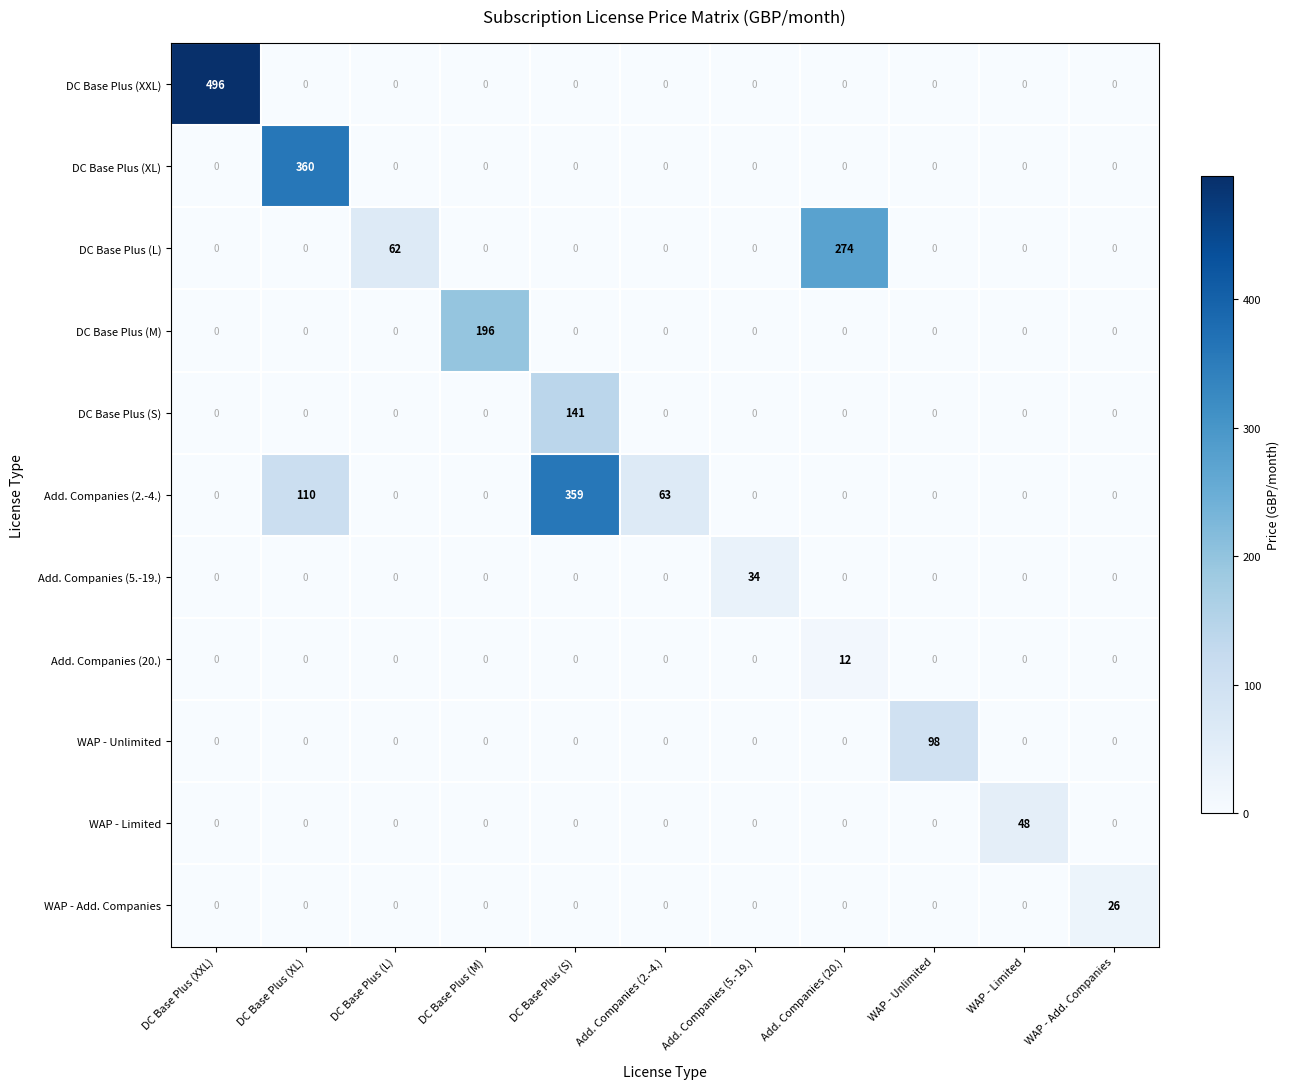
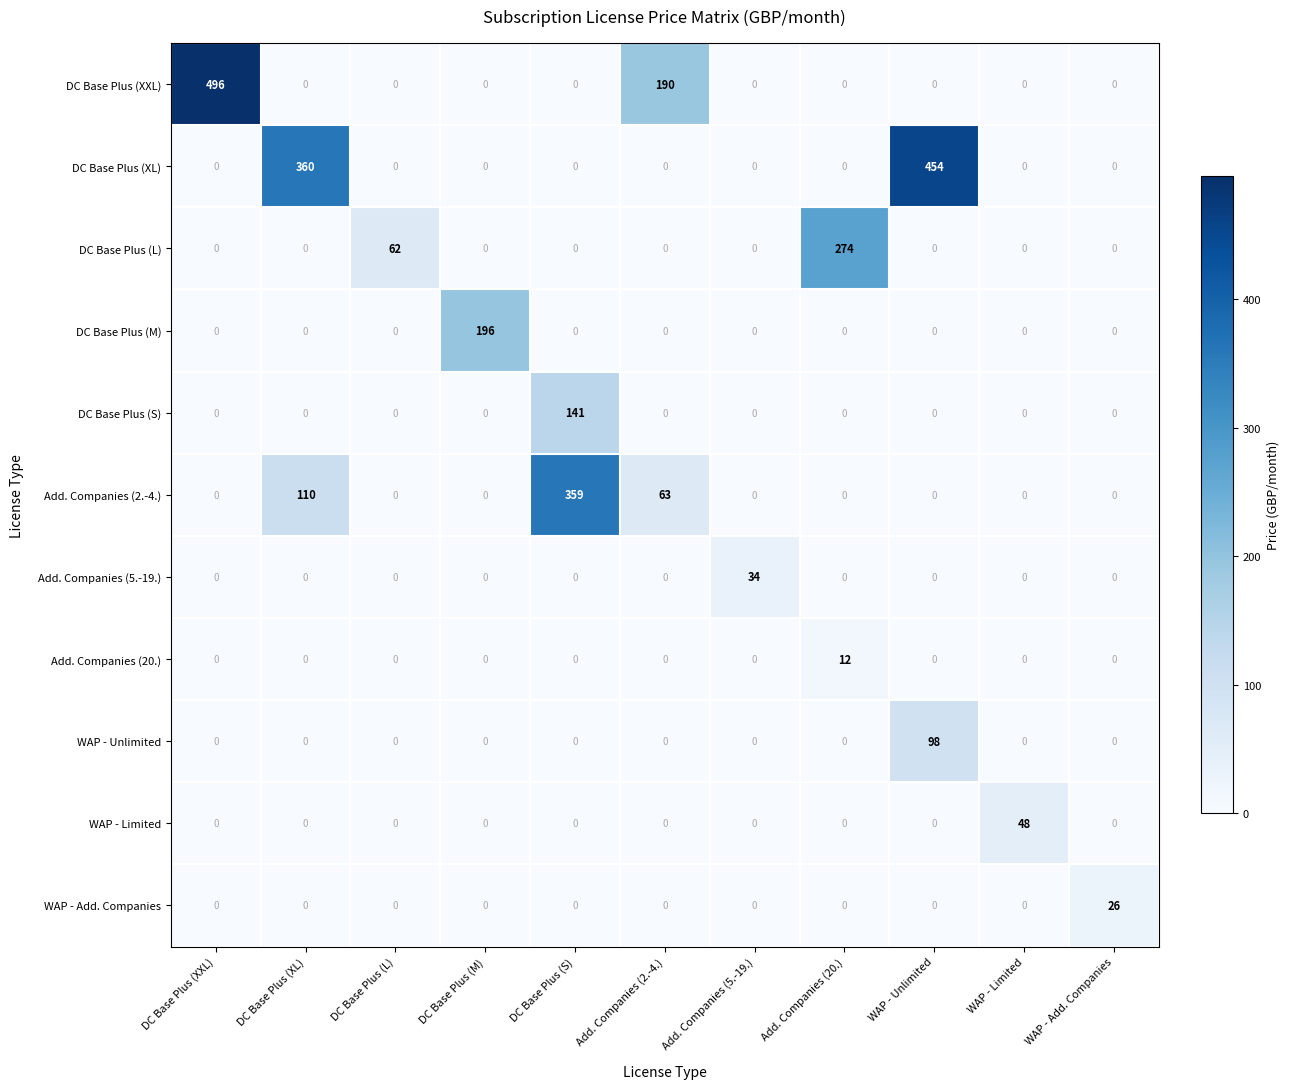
  {
    "DC Base Plus (XXL)": {
      "DC Base Plus (XXL)": 496,
      "DC Base Plus (XL)": 0,
      "DC Base Plus (L)": 0,
      "DC Base Plus (M)": 0,
      "DC Base Plus (S)": 0,
-     "Add. Companies (2.-4.)": 0,
+     "Add. Companies (2.-4.)": 190,
      "Add. Companies (5.-19.)": 0,
      "Add. Companies (20.)": 0,
      "WAP - Unlimited": 0,
      "WAP - Limited": 0,
      "WAP - Add. Companies": 0
    },
    "DC Base Plus (XL)": {
      "DC Base Plus (XXL)": 0,
      "DC Base Plus (XL)": 360,
      "DC Base Plus (L)": 0,
      "DC Base Plus (M)": 0,
      "DC Base Plus (S)": 0,
      "Add. Companies (2.-4.)": 0,
      "Add. Companies (5.-19.)": 0,
      "Add. Companies (20.)": 0,
-     "WAP - Unlimited": 0,
+     "WAP - Unlimited": 454,
      "WAP - Limited": 0,
      "WAP - Add. Companies": 0
    },
    "DC Base Plus (L)": {
      "DC Base Plus (XXL)": 0,
      "DC Base Plus (XL)": 0,
      "DC Base Plus (L)": 62,
      "DC Base Plus (M)": 0,
      "DC Base Plus (S)": 0,
      "Add. Companies (2.-4.)": 0,
      "Add. Companies (5.-19.)": 0,
      "Add. Companies (20.)": 274,
      "WAP - Unlimited": 0,
      "WAP - Limited": 0,
      "WAP - Add. Companies": 0
    },
    "DC Base Plus (M)": {
      "DC Base Plus (XXL)": 0,
      "DC Base Plus (XL)": 0,
      "DC Base Plus (L)": 0,
      "DC Base Plus (M)": 196,
      "DC Base Plus (S)": 0,
      "Add. Companies (2.-4.)": 0,
      "Add. Companies (5.-19.)": 0,
      "Add. Companies (20.)": 0,
      "WAP - Unlimited": 0,
      "WAP - Limited": 0,
      "WAP - Add. Companies": 0
    },
    "DC Base Plus (S)": {
      "DC Base Plus (XXL)": 0,
      "DC Base Plus (XL)": 0,
      "DC Base Plus (L)": 0,
      "DC Base Plus (M)": 0,
      "DC Base Plus (S)": 141,
      "Add. Companies (2.-4.)": 0,
      "Add. Companies (5.-19.)": 0,
      "Add. Companies (20.)": 0,
      "WAP - Unlimited": 0,
      "WAP - Limited": 0,
      "WAP - Add. Companies": 0
    },
    "Add. Companies (2.-4.)": {
      "DC Base Plus (XXL)": 0,
      "DC Base Plus (XL)": 110,
      "DC Base Plus (L)": 0,
      "DC Base Plus (M)": 0,
      "DC Base Plus (S)": 359,
      "Add. Companies (2.-4.)": 63,
      "Add. Companies (5.-19.)": 0,
      "Add. Companies (20.)": 0,
      "WAP - Unlimited": 0,
      "WAP - Limited": 0,
      "WAP - Add. Companies": 0
    },
    "Add. Companies (5.-19.)": {
      "DC Base Plus (XXL)": 0,
      "DC Base Plus (XL)": 0,
      "DC Base Plus (L)": 0,
      "DC Base Plus (M)": 0,
      "DC Base Plus (S)": 0,
      "Add. Companies (2.-4.)": 0,
      "Add. Companies (5.-19.)": 34,
      "Add. Companies (20.)": 0,
      "WAP - Unlimited": 0,
      "WAP - Limited": 0,
      "WAP - Add. Companies": 0
    },
    "Add. Companies (20.)": {
      "DC Base Plus (XXL)": 0,
      "DC Base Plus (XL)": 0,
      "DC Base Plus (L)": 0,
      "DC Base Plus (M)": 0,
      "DC Base Plus (S)": 0,
      "Add. Companies (2.-4.)": 0,
      "Add. Companies (5.-19.)": 0,
      "Add. Companies (20.)": 12,
      "WAP - Unlimited": 0,
      "WAP - Limited": 0,
      "WAP - Add. Companies": 0
    },
    "WAP - Unlimited": {
      "DC Base Plus (XXL)": 0,
      "DC Base Plus (XL)": 0,
      "DC Base Plus (L)": 0,
      "DC Base Plus (M)": 0,
      "DC Base Plus (S)": 0,
      "Add. Companies (2.-4.)": 0,
      "Add. Companies (5.-19.)": 0,
      "Add. Companies (20.)": 0,
      "WAP - Unlimited": 98,
      "WAP - Limited": 0,
      "WAP - Add. Companies": 0
    },
    "WAP - Limited": {
      "DC Base Plus (XXL)": 0,
      "DC Base Plus (XL)": 0,
      "DC Base Plus (L)": 0,
      "DC Base Plus (M)": 0,
      "DC Base Plus (S)": 0,
      "Add. Companies (2.-4.)": 0,
      "Add. Companies (5.-19.)": 0,
      "Add. Companies (20.)": 0,
      "WAP - Unlimited": 0,
      "WAP - Limited": 48,
      "WAP - Add. Companies": 0
    },
    "WAP - Add. Companies": {
      "DC Base Plus (XXL)": 0,
      "DC Base Plus (XL)": 0,
      "DC Base Plus (L)": 0,
      "DC Base Plus (M)": 0,
      "DC Base Plus (S)": 0,
      "Add. Companies (2.-4.)": 0,
      "Add. Companies (5.-19.)": 0,
      "Add. Companies (20.)": 0,
      "WAP - Unlimited": 0,
      "WAP - Limited": 0,
      "WAP - Add. Companies": 26
    }
  }
